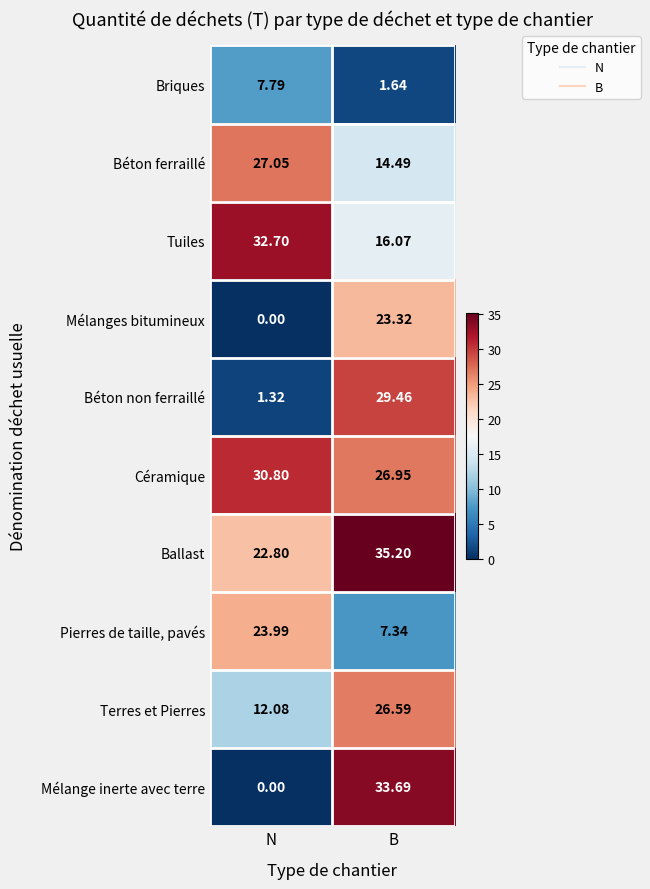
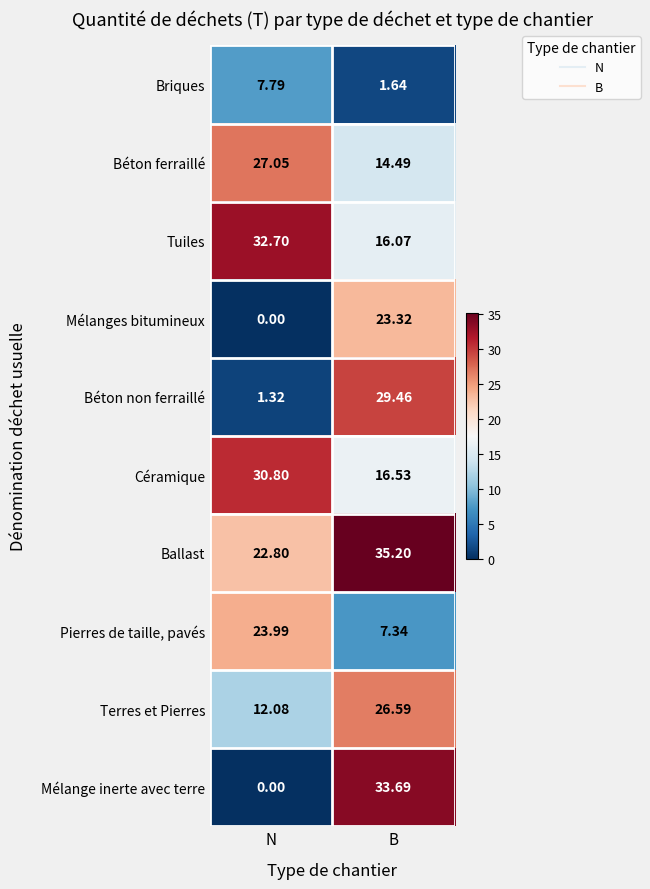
  {
    "Briques": {
      "N": 7.79,
      "B": 1.64
    },
    "Béton ferraillé": {
      "N": 27.05,
      "B": 14.49
    },
    "Tuiles": {
      "N": 32.70,
      "B": 16.07
    },
    "Mélanges bitumineux": {
      "N": 0.00,
      "B": 23.32
    },
    "Béton non ferraillé": {
      "N": 1.32,
      "B": 29.46
    },
    "Céramique": {
      "N": 30.80,
-     "B": 26.95
+     "B": 16.53
    },
    "Ballast": {
      "N": 22.80,
      "B": 35.20
    },
    "Pierres de taille, pavés": {
      "N": 23.99,
      "B": 7.34
    },
    "Terres et Pierres": {
      "N": 12.08,
      "B": 26.59
    },
    "Mélange inerte avec terre": {
      "N": 0.00,
      "B": 33.69
    }
  }
